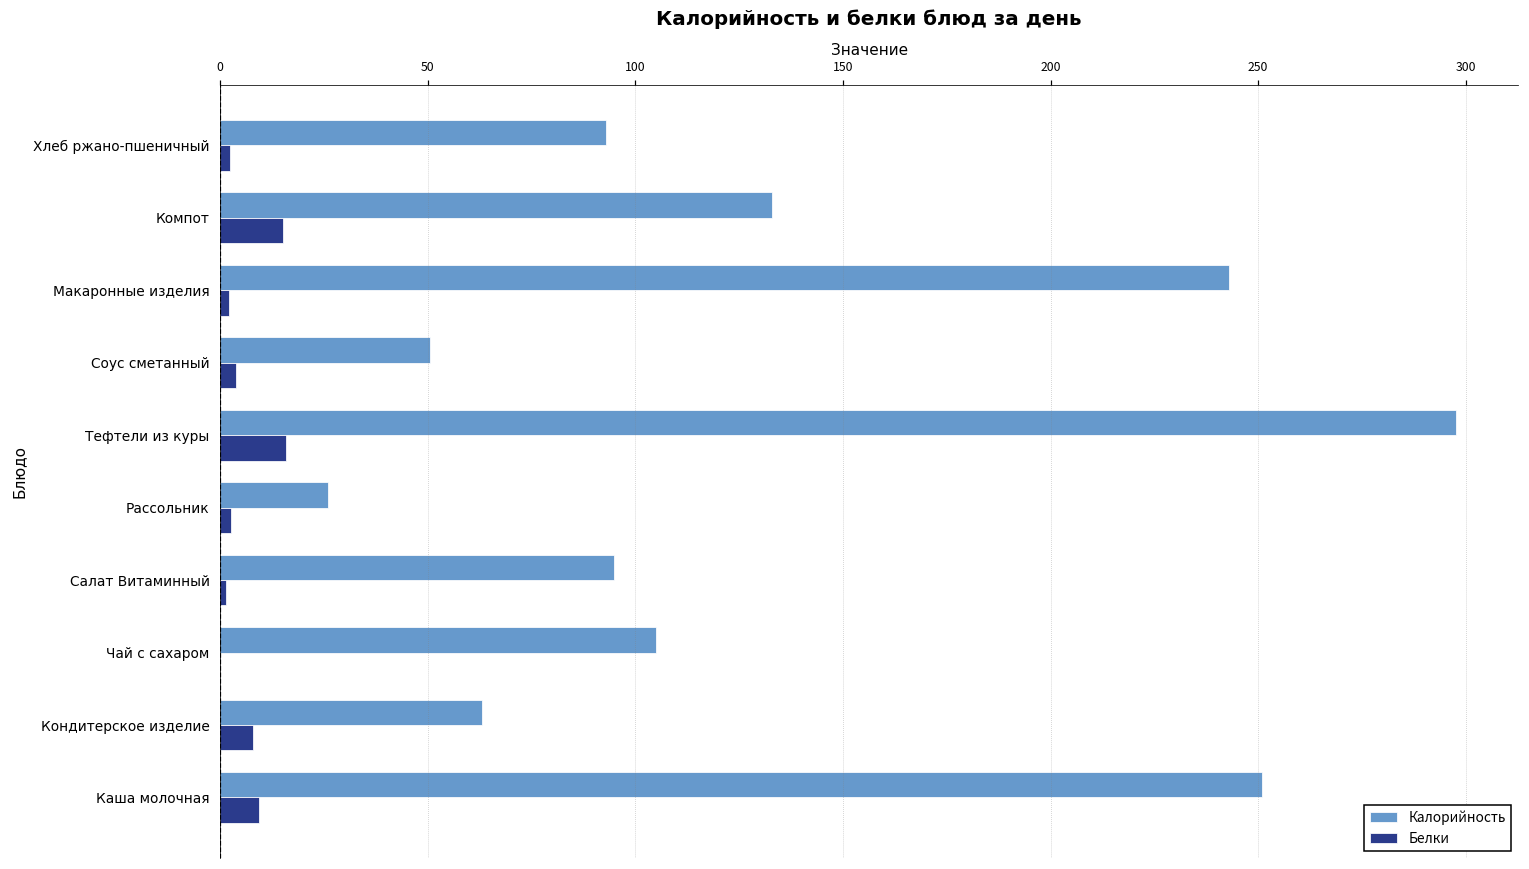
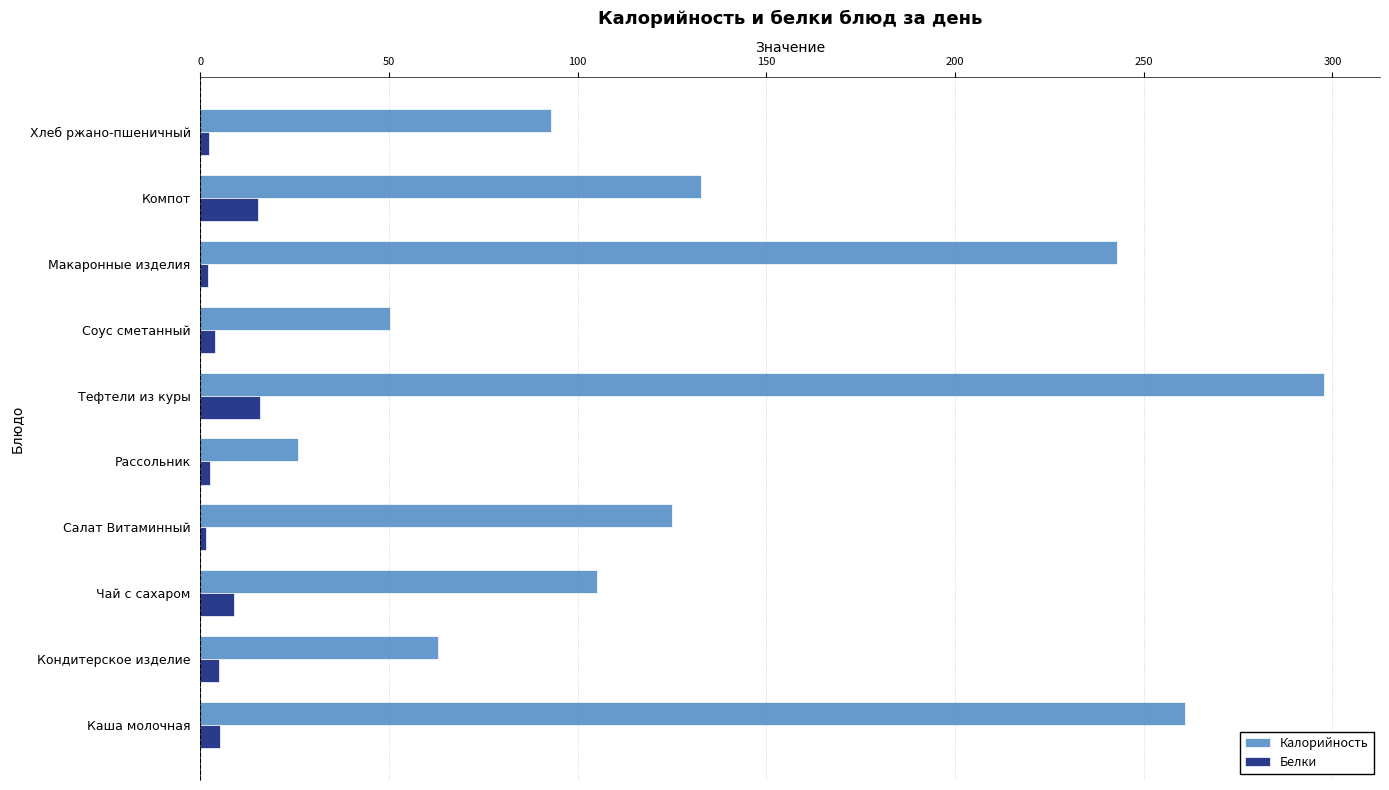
  {
    "Калорийность": {
      "Хлеб ржано-пшеничный": 93,
      "Компот": 133,
      "Макаронные изделия": 243,
      "Соус сметанный": 50,
      "Тефтели из куры": 298,
      "Рассольник": 26,
-     "Салат Витаминный": 95,
+     "Салат Витаминный": 125,
      "Чай с сахаром": 105,
      "Кондитерское изделие": 63,
-     "Каша молочная": 251
+     "Каша молочная": 261
    },
    "Белки": {
      "Хлеб ржано-пшеничный": 2,
      "Компот": 15,
      "Макаронные изделия": 2,
      "Соус сметанный": 4,
      "Тефтели из куры": 16,
      "Рассольник": 3,
      "Салат Витаминный": 1,
-     "Чай с сахаром": 0,
-     "Кондитерское изделие": 8,
-     "Каша молочная": 9
+     "Чай с сахаром": 9,
+     "Кондитерское изделие": 5,
+     "Каша молочная": 5
    }
  }
